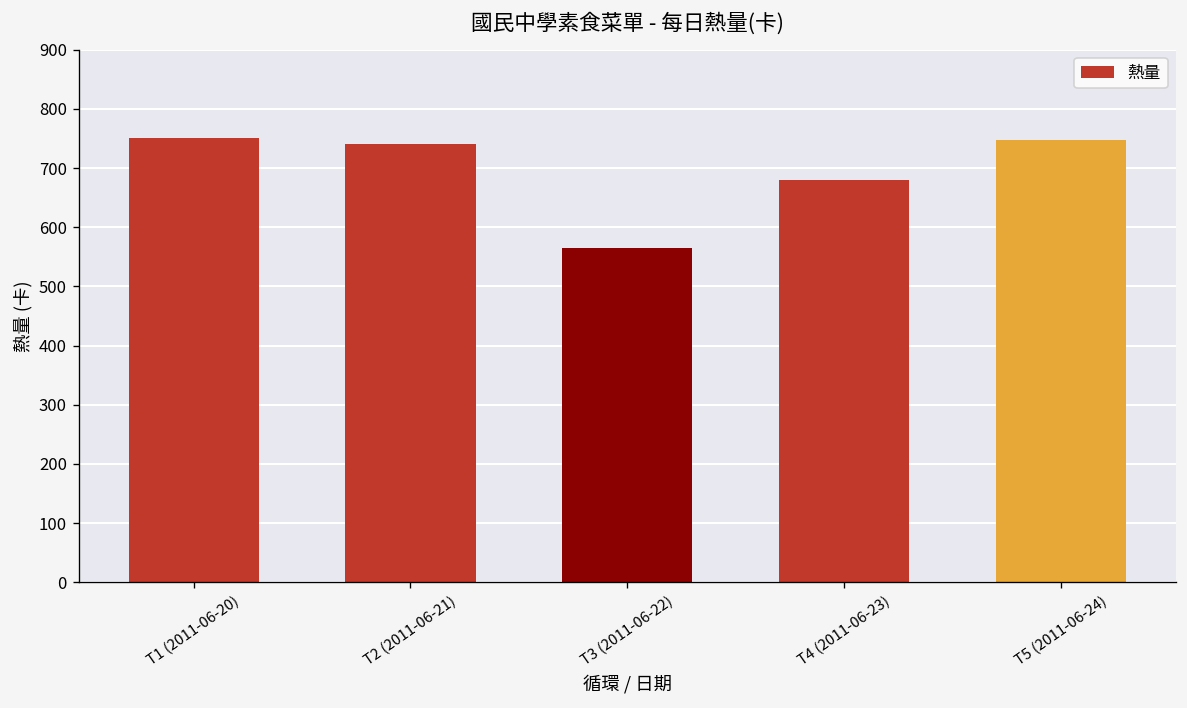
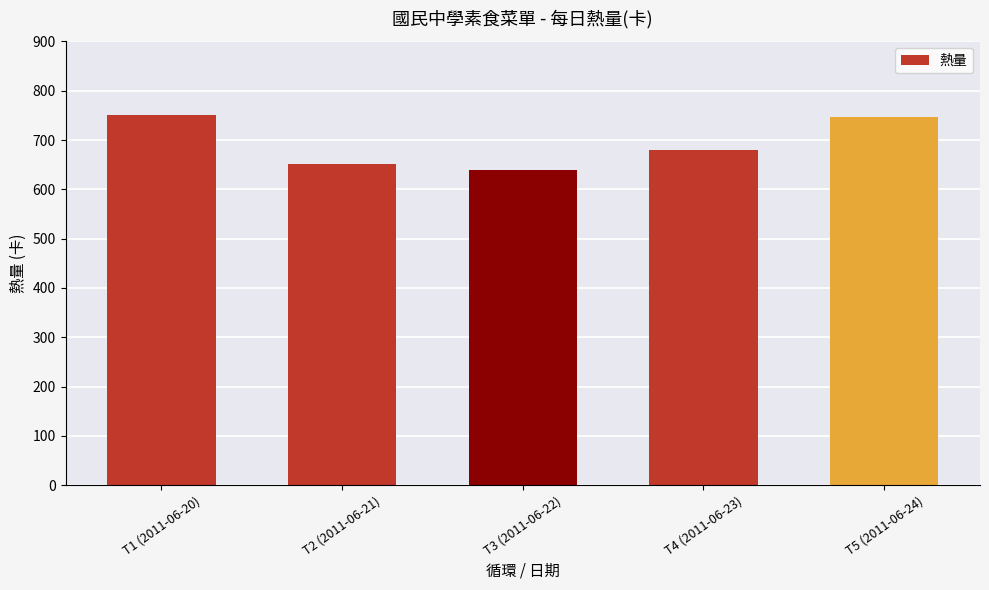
  {
    "T1 (2011-06-20)": 750,
-   "T2 (2011-06-21)": 740,
-   "T3 (2011-06-22)": 560,
+   "T2 (2011-06-21)": 650,
+   "T3 (2011-06-22)": 640,
    "T4 (2011-06-23)": 680,
    "T5 (2011-06-24)": 750
  }
